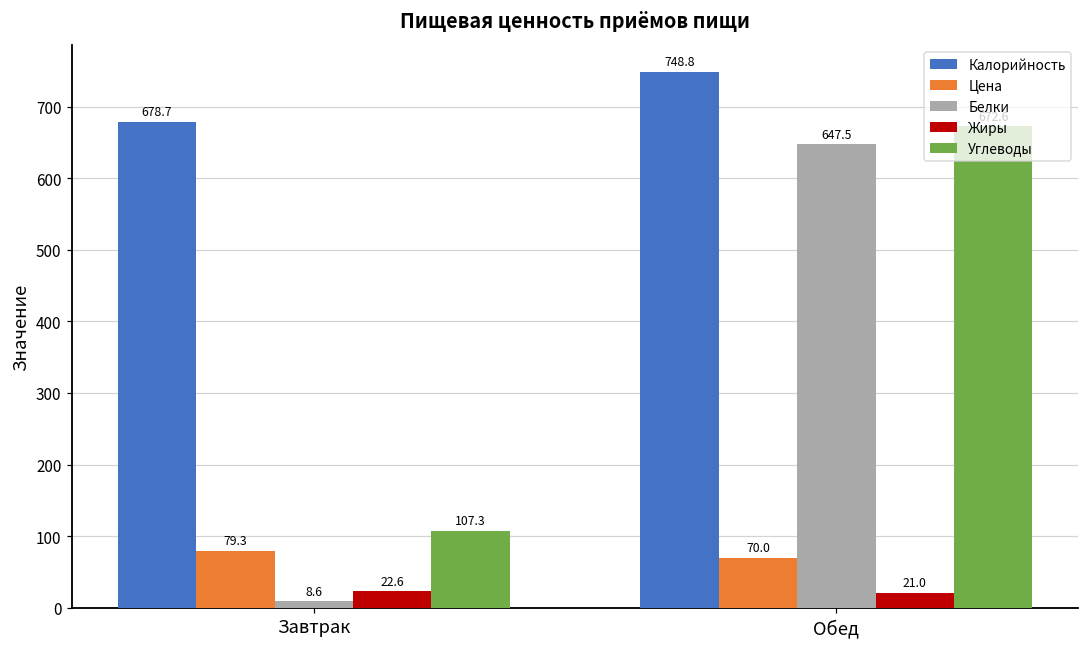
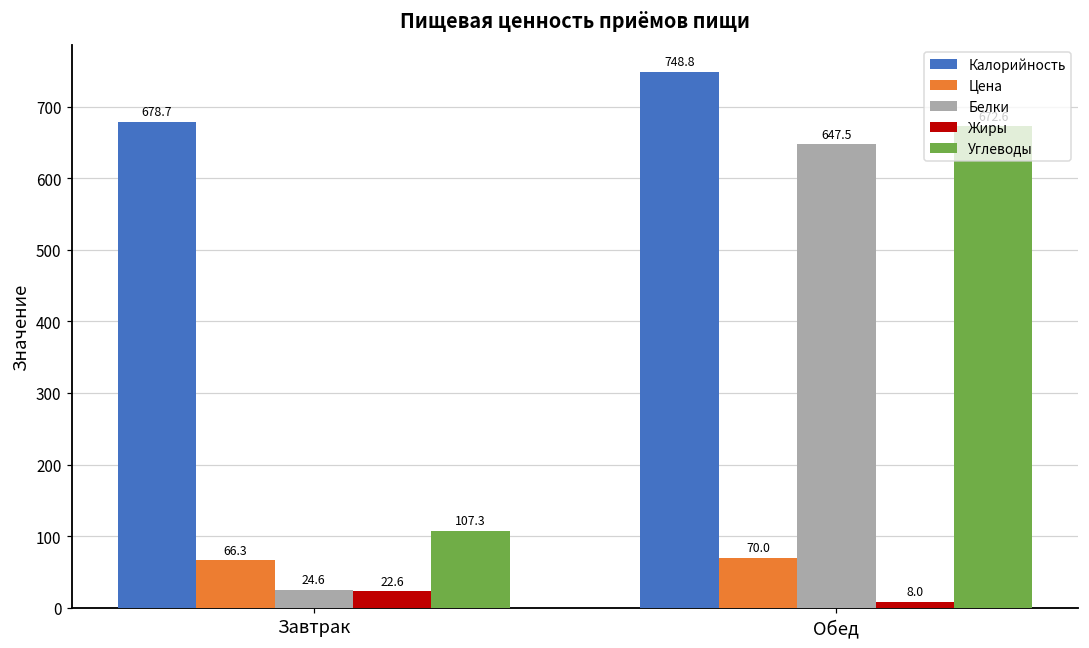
  {
    "Калорийность": {
      "Завтрак": 678.7,
      "Обед": 748.8
    },
    "Цена": {
-     "Завтрак": 79.3,
+     "Завтрак": 66.3,
      "Обед": 70.0
    },
    "Белки": {
-     "Завтрак": 8.6,
+     "Завтрак": 24.6,
      "Обед": 647.5
    },
    "Жиры": {
      "Завтрак": 22.6,
-     "Обед": 21.0
+     "Обед": 8.0
    },
    "Углеводы": {
      "Завтрак": 107.3
    }
  }
